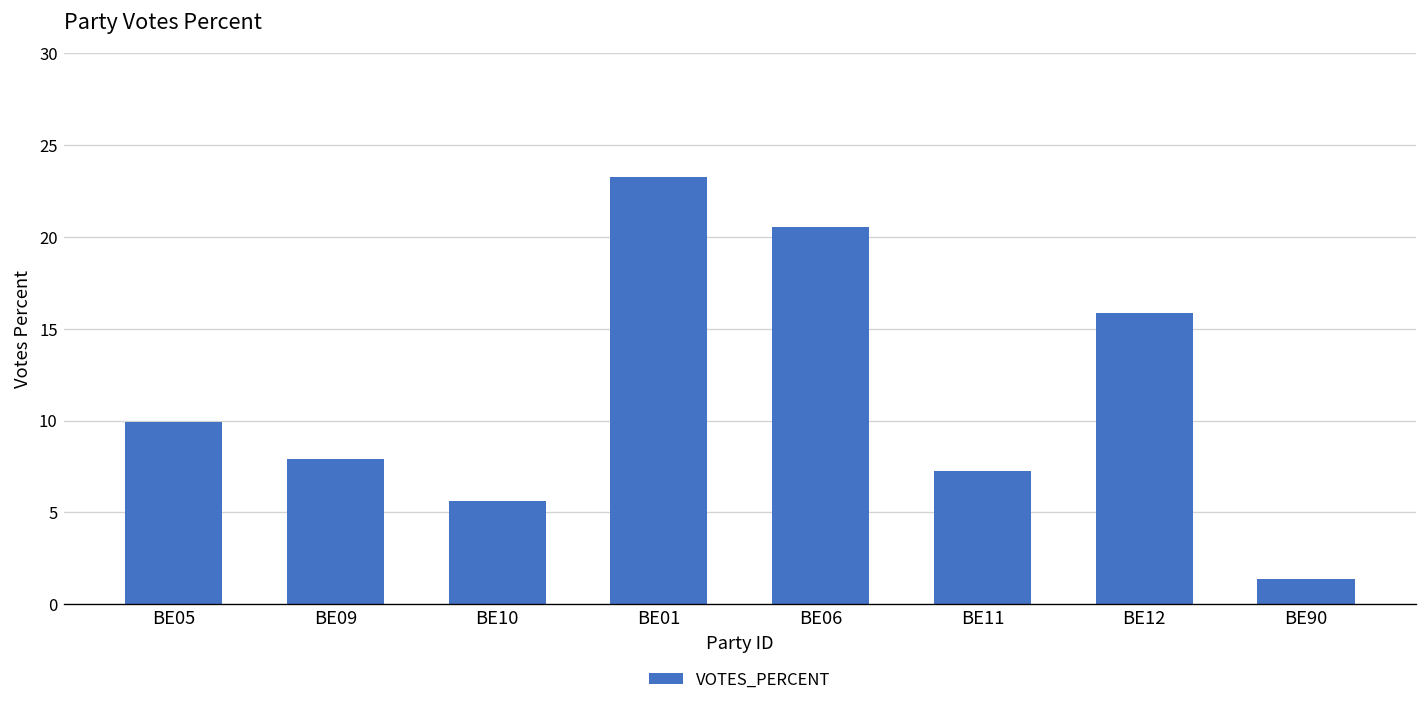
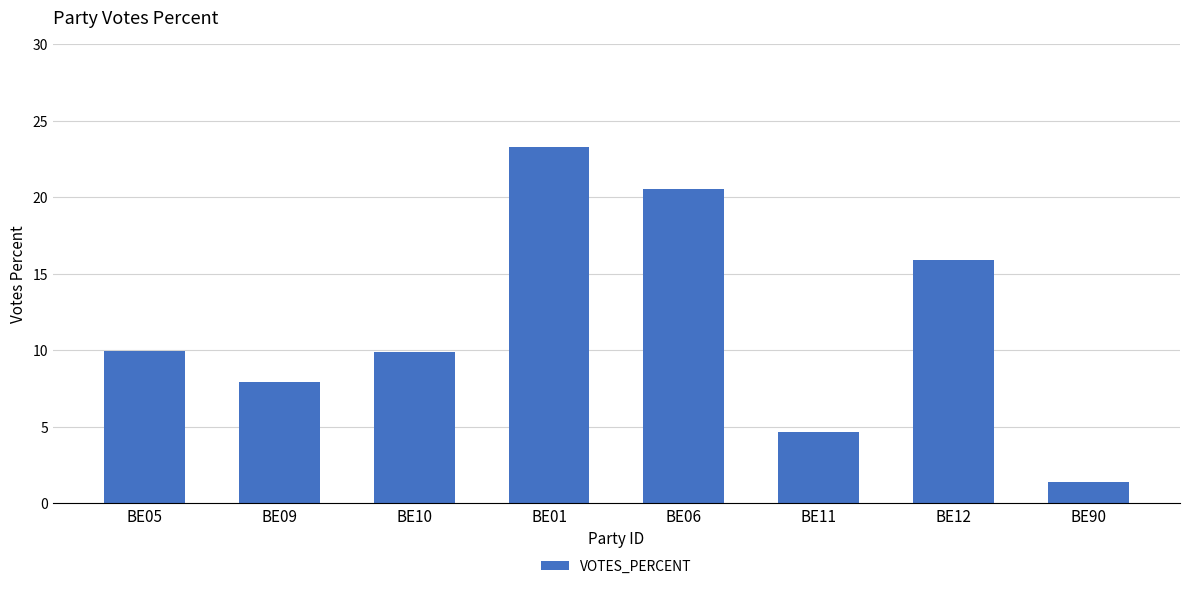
  {
    "BE05": 9.9,
    "BE09": 7.9,
-   "BE10": 5.6,
+   "BE10": 9.9,
    "BE01": 23.3,
    "BE06": 20.6,
-   "BE11": 7.3,
+   "BE11": 4.7,
    "BE12": 15.9,
    "BE90": 1.4
  }
